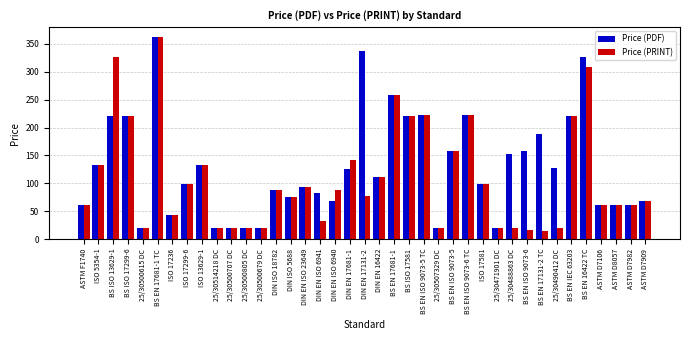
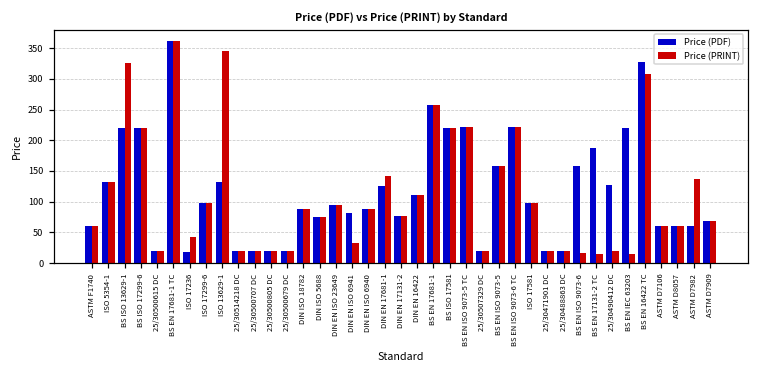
  {
    "Price (PDF)": {
      "ASTM F1740": 60,
      "ISO 5354-1": 130,
      "BS ISO 13629-1": 220,
      "BS ISO 17299-6": 220,
      "25/30500615 DC": 20,
      "BS EN 17681-1 TC": 360,
-     "ISO 17236": 40,
+     "ISO 17236": 20,
      "ISO 17299-6": 100,
      "ISO 13629-1": 130,
      "25/30514218 DC": 20,
      "25/30500707 DC": 20,
      "25/30500805 DC": 20,
      "25/30500679 DC": 20,
      "DIN ISO 18782": 90,
      "DIN ISO 5688": 70,
      "DIN EN ISO 23649": 90,
      "DIN EN ISO 6941": 80,
-     "DIN EN ISO 6940": 70,
+     "DIN EN ISO 6940": 90,
      "DIN EN 17681-1": 130,
-     "DIN EN 17131-2": 340,
+     "DIN EN 17131-2": 80,
      "DIN EN 16422": 110,
      "BS EN 17681-1": 260,
      "BS ISO 17581": 220,
      "BS EN ISO 9073-5 TC": 220,
      "25/30507329 DC": 20,
      "BS EN ISO 9073-5": 160,
      "BS EN ISO 9073-6 TC": 220,
      "ISO 17581": 100,
      "25/30471901 DC": 20,
-     "25/30488863 DC": 150,
+     "25/30488863 DC": 20,
      "BS EN ISO 9073-6": 160,
      "BS EN 17131-2 TC": 190,
      "25/30490412 DC": 130,
      "BS EN IEC 63203": 220,
      "BS EN 16422 TC": 330,
      "ASTM D7106": 60,
      "ASTM D8057": 60,
      "ASTM D7982": 60,
      "ASTM D7909": 70
    },
    "Price (PRINT)": {
      "ASTM F1740": 60,
      "ISO 5354-1": 130,
      "BS ISO 13629-1": 330,
      "BS ISO 17299-6": 220,
      "25/30500615 DC": 20,
      "BS EN 17681-1 TC": 360,
      "ISO 17236": 40,
      "ISO 17299-6": 100,
-     "ISO 13629-1": 130,
+     "ISO 13629-1": 340,
      "25/30514218 DC": 20,
      "25/30500707 DC": 20,
      "25/30500805 DC": 20,
      "25/30500679 DC": 20,
      "DIN ISO 18782": 90,
      "DIN ISO 5688": 70,
      "DIN EN ISO 23649": 90,
      "DIN EN ISO 6941": 30,
      "DIN EN ISO 6940": 90,
      "DIN EN 17681-1": 140,
      "DIN EN 17131-2": 80,
      "DIN EN 16422": 110,
      "BS EN 17681-1": 260,
      "BS ISO 17581": 220,
      "BS EN ISO 9073-5 TC": 220,
      "25/30507329 DC": 20,
      "BS EN ISO 9073-5": 160,
      "BS EN ISO 9073-6 TC": 220,
      "ISO 17581": 100,
      "25/30471901 DC": 20,
      "25/30488863 DC": 20,
      "BS EN ISO 9073-6": 20,
      "BS EN 17131-2 TC": 10,
      "25/30490412 DC": 20,
-     "BS EN IEC 63203": 220,
+     "BS EN IEC 63203": 10,
      "BS EN 16422 TC": 310,
      "ASTM D7106": 60,
      "ASTM D8057": 60,
-     "ASTM D7982": 60,
+     "ASTM D7982": 140,
      "ASTM D7909": 70
    }
  }
